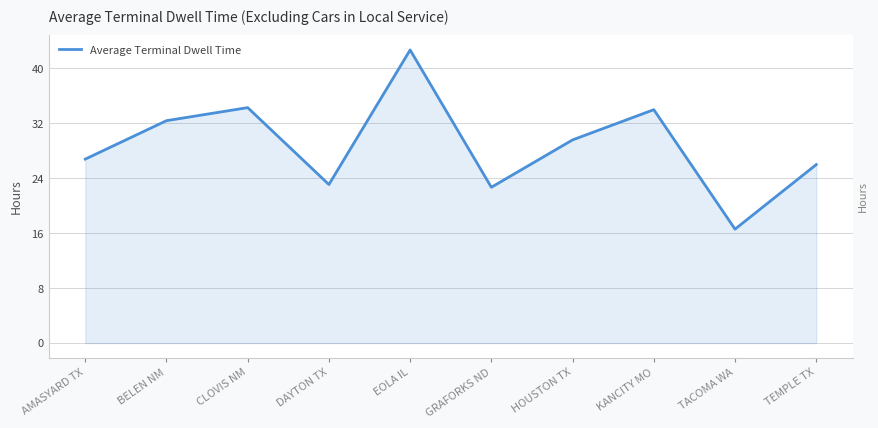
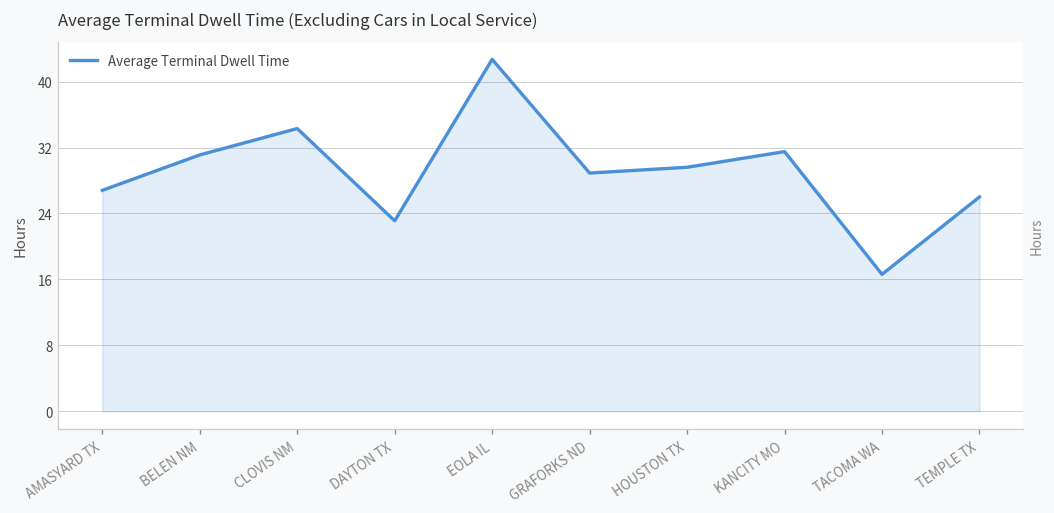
  {
    "AMASYARD TX": 27,
-   "BELEN NM": 32,
+   "BELEN NM": 31,
    "CLOVIS NM": 34,
    "DAYTON TX": 23,
    "EOLA IL": 43,
-   "GRAFORKS ND": 23,
+   "GRAFORKS ND": 29,
    "HOUSTON TX": 30,
-   "KANCITY MO": 34,
+   "KANCITY MO": 32,
    "TACOMA WA": 17,
    "TEMPLE TX": 26
  }
